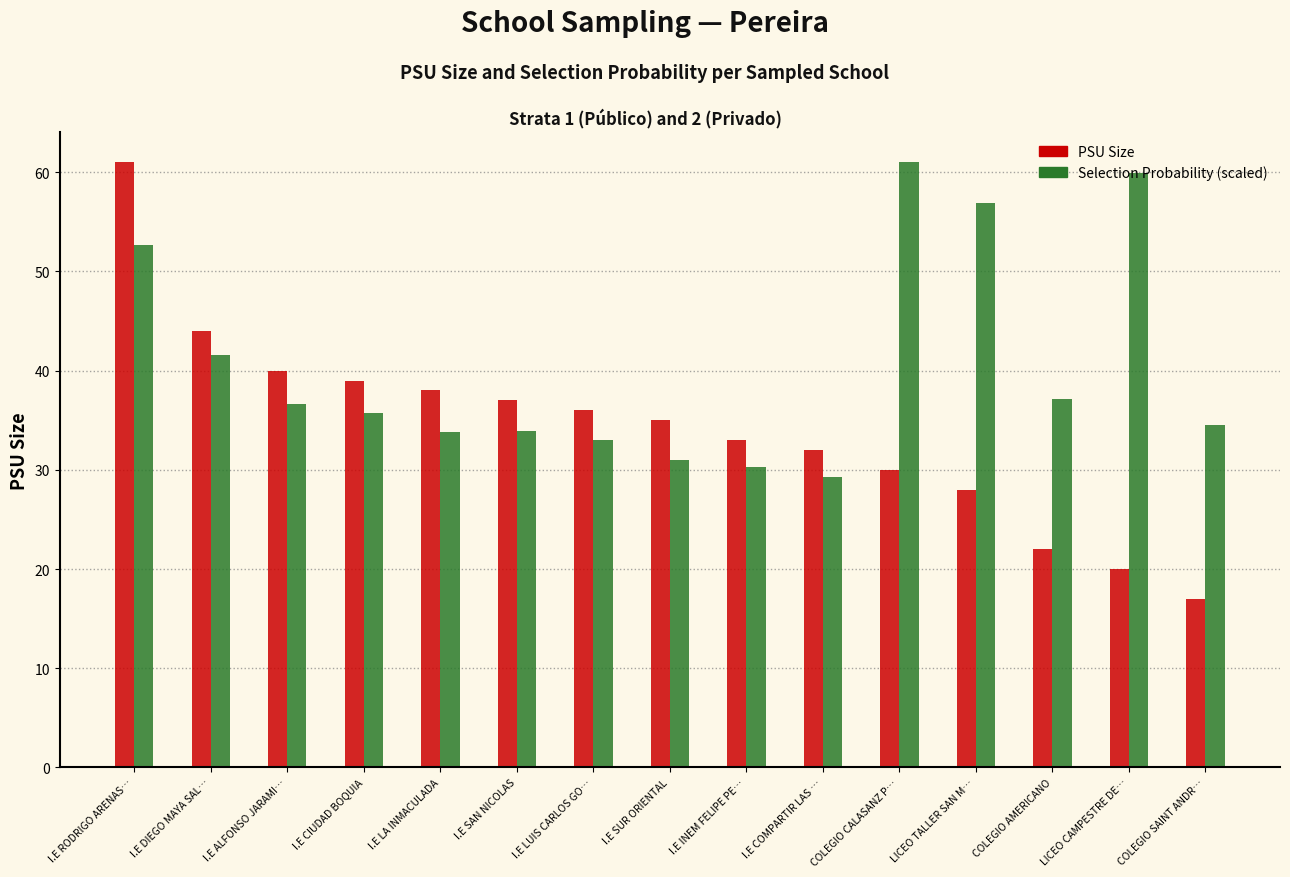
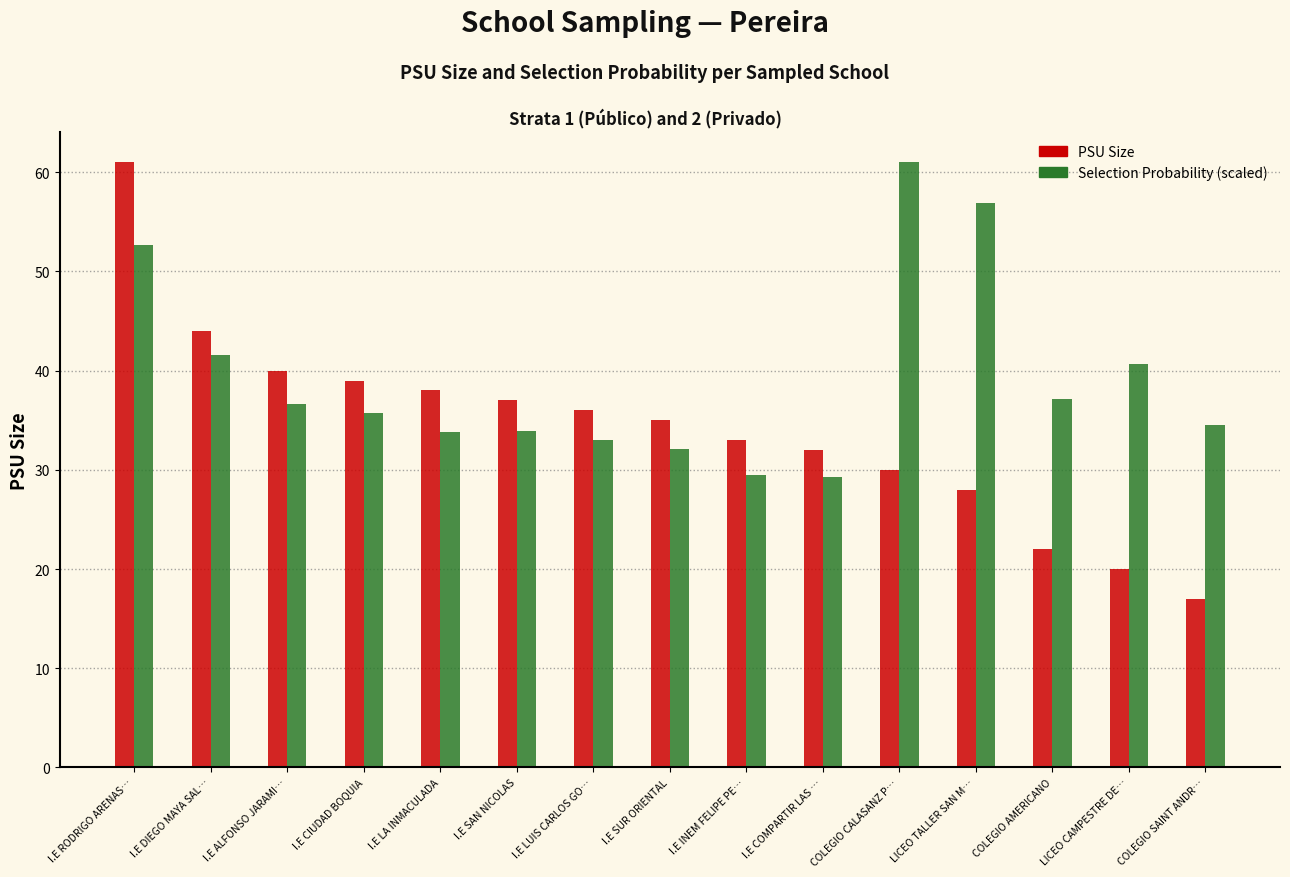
  {
    "PSU Size": {
      "I.E RODRIGO ARENAS…": 61,
      "I.E DIEGO MAYA SAL…": 44,
      "I.E ALFONSO JARAMI…": 40,
      "I.E CIUDAD BOQUIA": 39,
      "I.E LA INMACULADA": 38,
      "I.E SAN NICOLAS": 37,
      "I.E LUIS CARLOS GO…": 36,
      "I.E SUR ORIENTAL": 35,
      "I.E INEM FELIPE PE…": 33,
      "I.E COMPARTIR LAS …": 32,
      "COLEGIO CALASANZ P…": 30,
      "LICEO TALLER SAN M…": 28,
      "COLEGIO AMERICANO": 22,
      "LICEO CAMPESTRE DE…": 20,
      "COLEGIO SAINT ANDR…": 17
    },
    "Selection Probability (scaled)": {
      "I.E RODRIGO ARENAS…": 53,
      "I.E DIEGO MAYA SAL…": 42,
      "I.E ALFONSO JARAMI…": 37,
      "I.E CIUDAD BOQUIA": 36,
      "I.E LA INMACULADA": 34,
      "I.E SAN NICOLAS": 34,
      "I.E LUIS CARLOS GO…": 33,
-     "I.E SUR ORIENTAL": 31,
-     "I.E INEM FELIPE PE…": 30,
+     "I.E SUR ORIENTAL": 32,
+     "I.E INEM FELIPE PE…": 29,
      "I.E COMPARTIR LAS …": 29,
      "COLEGIO CALASANZ P…": 61,
      "LICEO TALLER SAN M…": 57,
      "COLEGIO AMERICANO": 37,
-     "LICEO CAMPESTRE DE…": 60,
+     "LICEO CAMPESTRE DE…": 41,
      "COLEGIO SAINT ANDR…": 35
    }
  }
